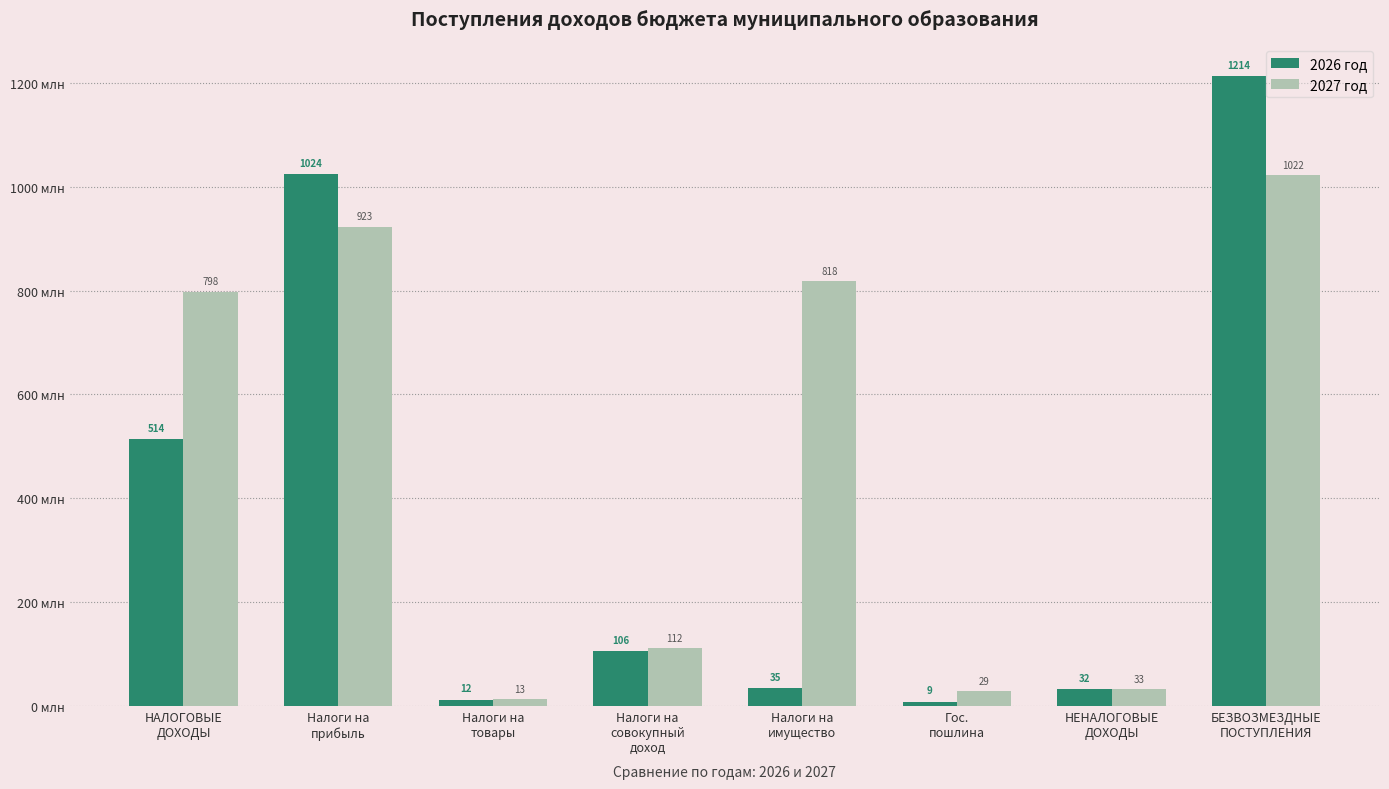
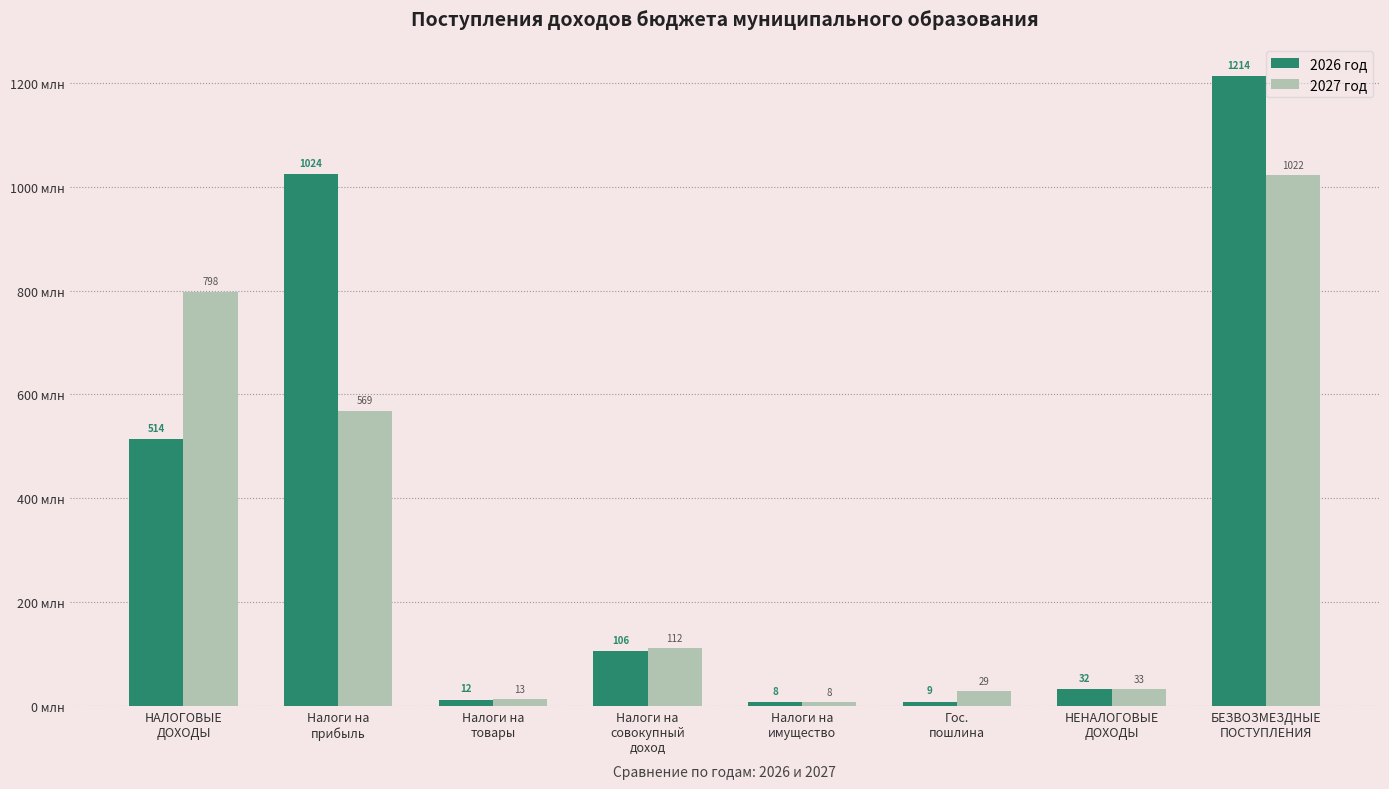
  {
    "2026 год": {
-     "Налоги на имущество": 35
+     "Налоги на имущество": 8
    },
    "2027 год": {
-     "Налоги на прибыль": 923,
-     "Налоги на имущество": 818
+     "Налоги на прибыль": 569,
+     "Налоги на имущество": 8
    }
  }
